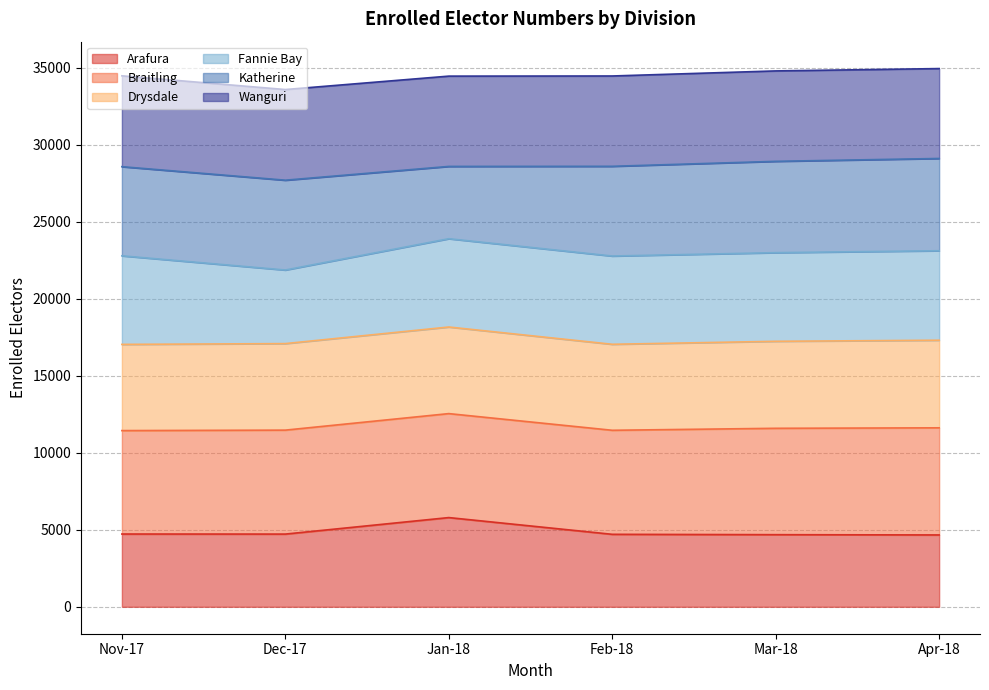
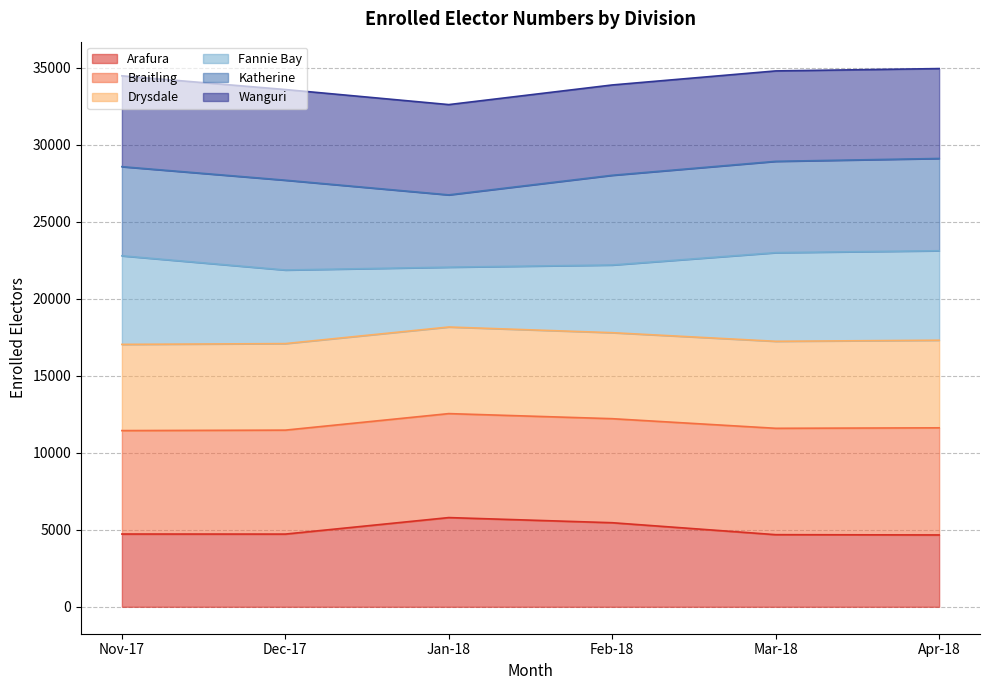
  {
    "Arafura": {
      "Nov-17": 4700,
      "Dec-17": 4700,
      "Jan-18": 5800,
-     "Feb-18": 4700,
+     "Feb-18": 5500,
      "Mar-18": 4700,
      "Apr-18": 4700
    },
    "Fannie Bay": {
      "Nov-17": 5800,
      "Dec-17": 4800,
-     "Jan-18": 5700,
-     "Feb-18": 5700,
+     "Jan-18": 3900,
+     "Feb-18": 4400,
      "Mar-18": 5800,
      "Apr-18": 5800
    },
    "Katherine": {
      "Nov-17": 5800,
      "Dec-17": 5800,
      "Jan-18": 4700,
      "Feb-18": 5800,
      "Mar-18": 5900,
      "Apr-18": 6000
    },
    "Wanguri": {
      "Jan-18": 5900,
      "Feb-18": 5900,
      "Mar-18": 5900,
      "Apr-18": 5800
    }
  }
